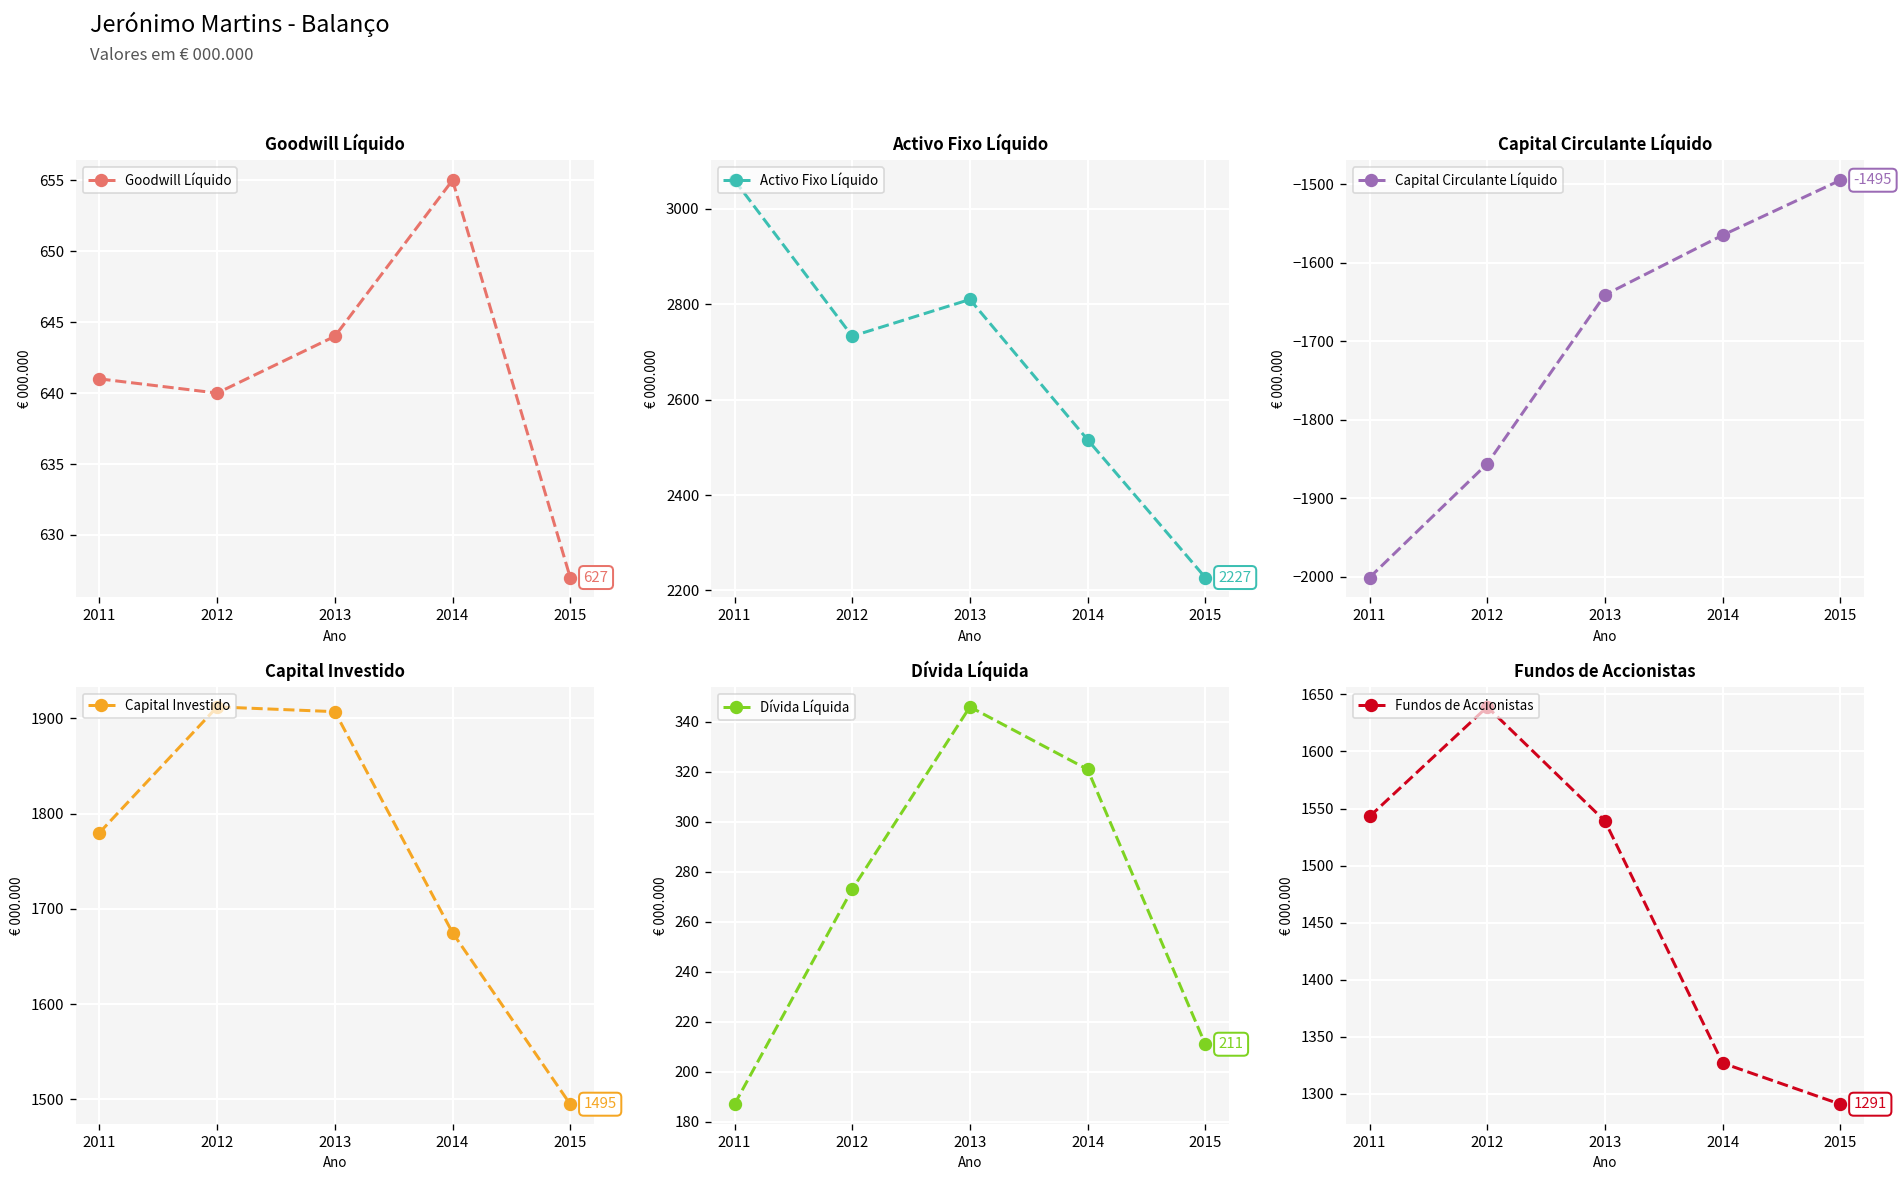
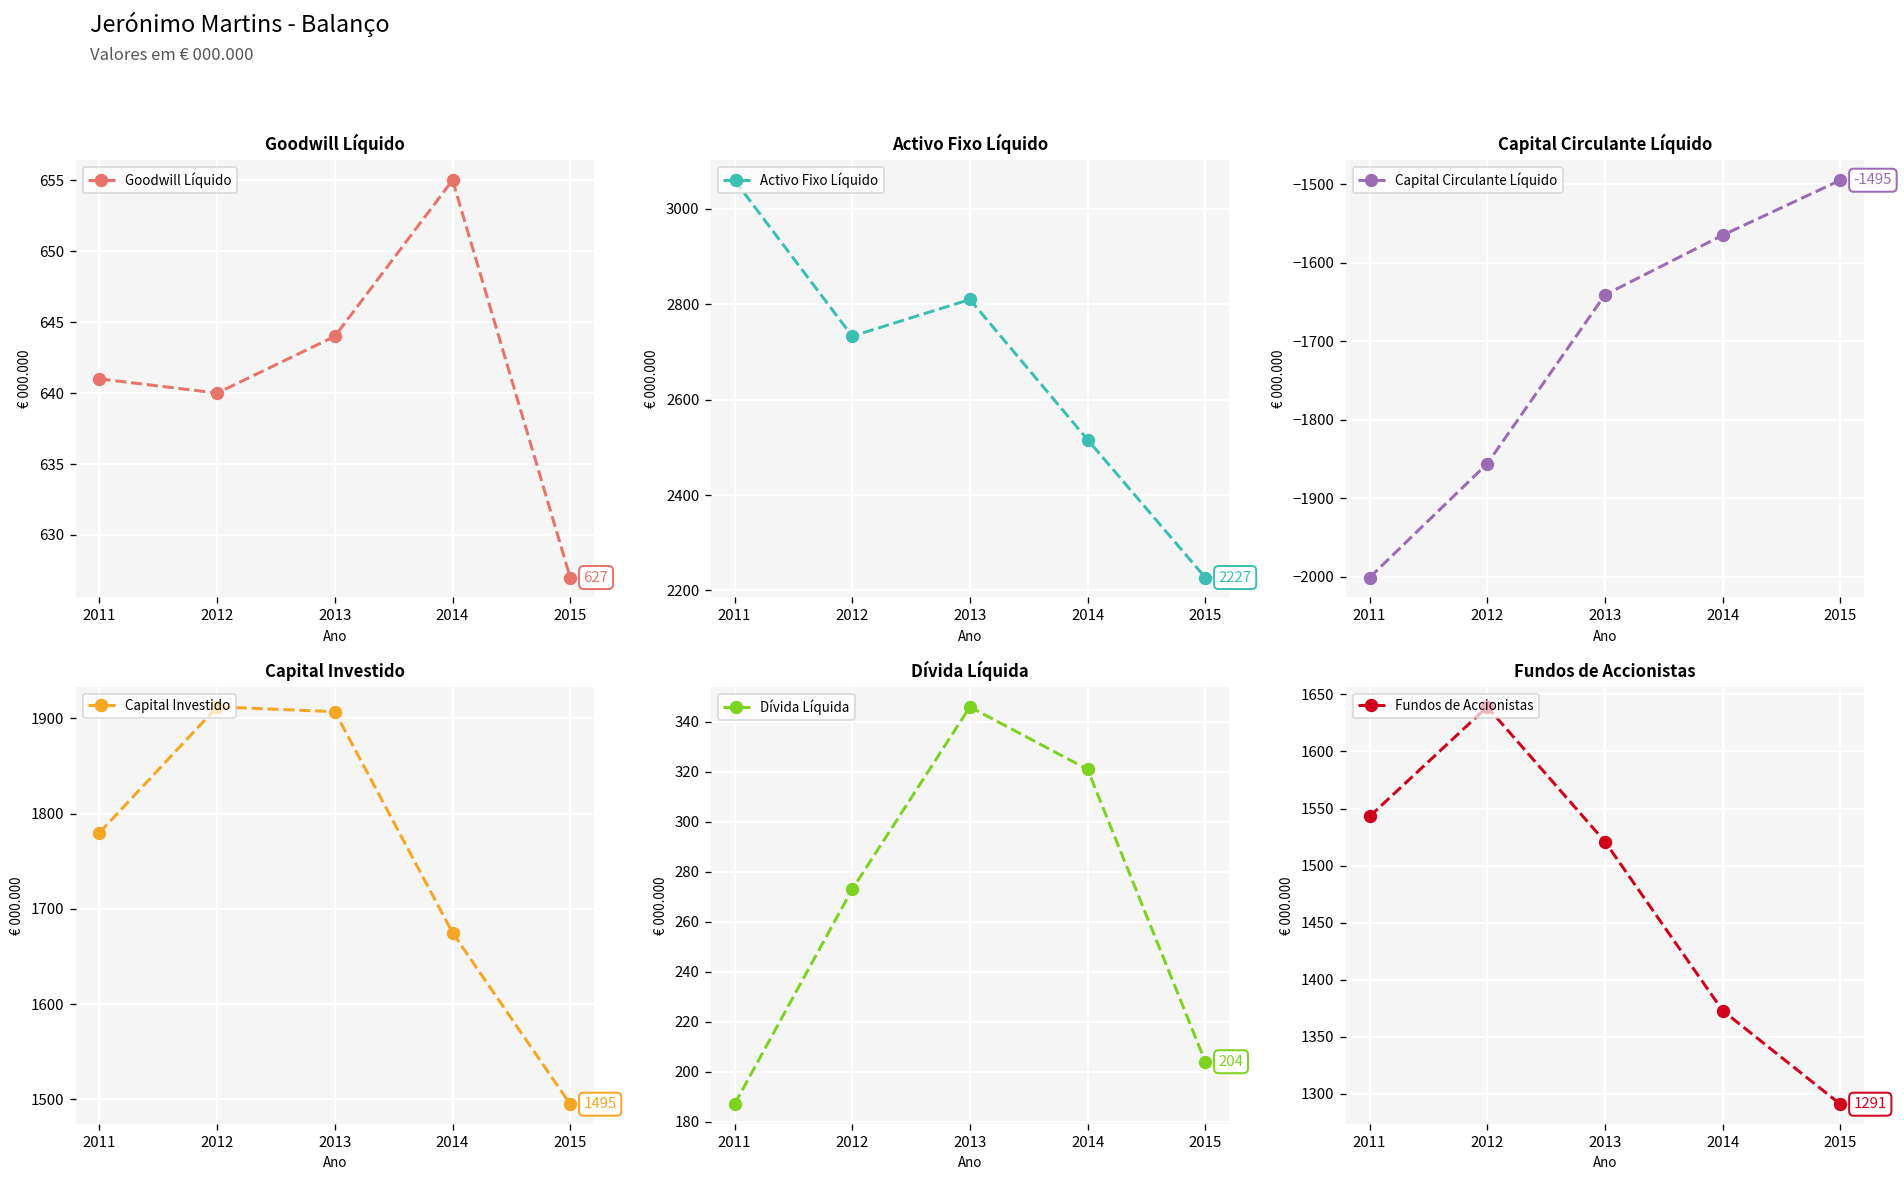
  {
    "Goodwill Líquido": {
      "2011": 641.0,
      "2012": 640.0,
      "2013": 644.0,
      "2014": 655.0
    },
    "Activo Fixo Líquido": {
      "2012": 2730,
      "2013": 2810,
      "2014": 2520
    },
    "Capital Circulante Líquido": {
      "2011": -2000,
      "2012": -1860,
      "2013": -1640,
      "2014": -1570
    },
    "Capital Investido": {
      "2011": 1780,
      "2013": 1910,
      "2014": 1680
    },
    "Dívida Líquida": {
-     "2015": 211
+     "2015": 204
    },
    "Fundos de Accionistas": {
      "2011": 1540,
-     "2013": 1540,
-     "2014": 1330
+     "2013": 1520,
+     "2014": 1370
    }
  }
